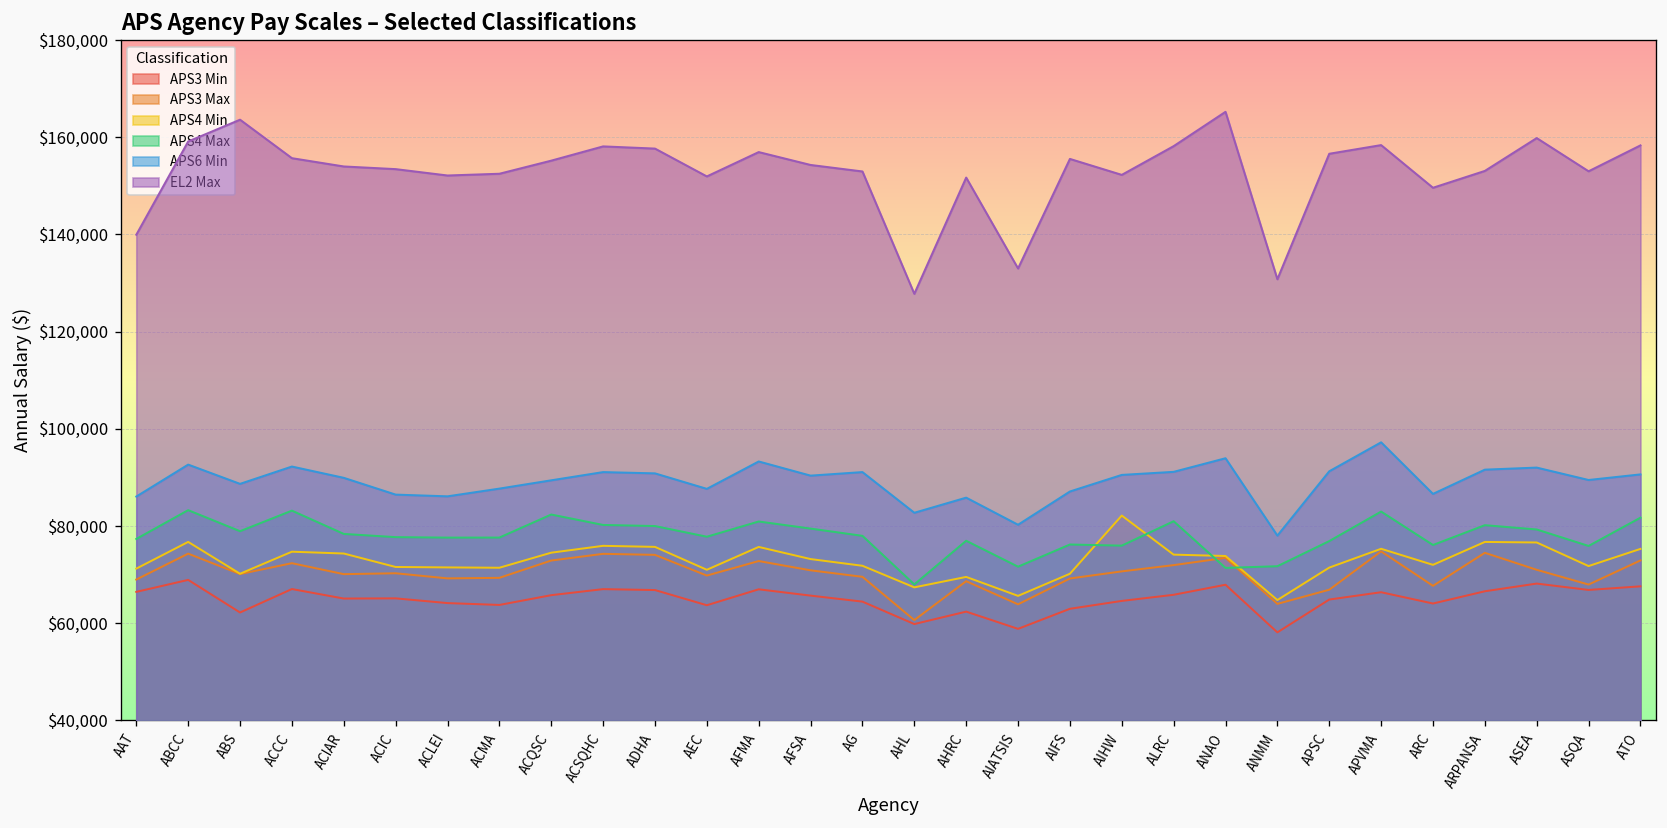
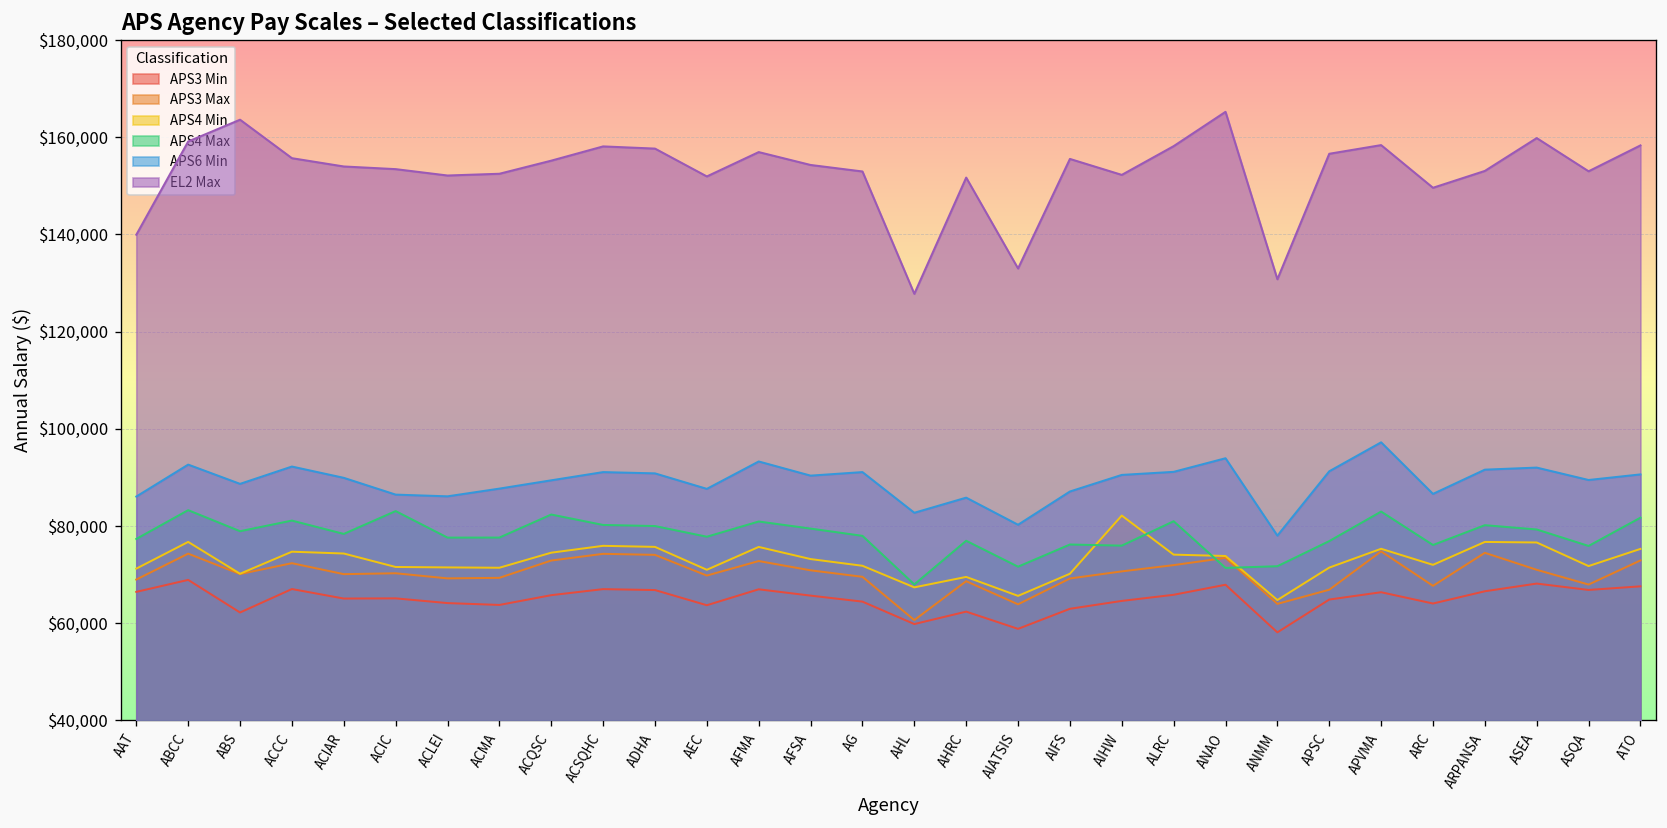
  {
    "APS4 Min": {
      "AAT": "$71,000",
      "ABCC": "$77,000",
      "ACCC": "$75,000",
      "ACIAR": "$74,000",
      "ACIC": "$72,000",
      "ACLEI": "$71,000",
      "ACMA": "$71,000",
      "ACQSC": "$75,000",
      "ACSQHC": "$76,000",
      "ADHA": "$76,000",
      "AEC": "$71,000",
      "AFMA": "$76,000",
      "AFSA": "$73,000",
      "AG": "$72,000",
      "AHRC": "$70,000",
      "AIATSIS": "$66,000",
      "AIFS": "$70,000",
      "AIHW": "$82,000",
      "ALRC": "$74,000",
      "ANMM": "$65,000",
      "APSC": "$71,000",
      "ARC": "$72,000",
      "ARPANSA": "$77,000",
      "ASEA": "$77,000",
      "ASQA": "$72,000",
      "ATO": "$75,000"
    },
    "APS4 Max": {
      "AAT": "$77,000",
      "ABCC": "$83,000",
      "ABS": "$79,000",
-     "ACCC": "$83,000",
+     "ACCC": "$81,000",
      "ACIAR": "$78,000",
-     "ACIC": "$78,000",
+     "ACIC": "$83,000",
      "ACLEI": "$78,000",
      "ACMA": "$78,000",
      "ACQSC": "$82,000",
      "ACSQHC": "$80,000",
      "ADHA": "$80,000",
      "AEC": "$78,000",
      "AFMA": "$81,000",
      "AFSA": "$79,000",
      "AG": "$78,000",
      "AHRC": "$77,000",
      "AIATSIS": "$72,000",
      "AIFS": "$76,000",
      "AIHW": "$76,000",
      "ALRC": "$81,000",
      "ANAO": "$71,000",
      "ANMM": "$72,000",
      "APSC": "$77,000",
      "APVMA": "$83,000",
      "ARC": "$76,000",
      "ARPANSA": "$80,000",
      "ASEA": "$79,000",
      "ASQA": "$76,000",
      "ATO": "$82,000"
    },
    "APS6 Min": {
      "AAT": "$86,000",
      "ABCC": "$93,000",
      "ABS": "$89,000",
      "ACCC": "$92,000",
      "ACIAR": "$90,000",
      "ACIC": "$86,000",
      "ACLEI": "$86,000",
      "ACMA": "$88,000",
      "ACQSC": "$89,000",
      "ACSQHC": "$91,000",
      "ADHA": "$91,000",
      "AEC": "$88,000",
      "AFMA": "$93,000",
      "AFSA": "$90,000",
      "AG": "$91,000",
      "AHL": "$83,000",
      "AHRC": "$86,000",
      "AIATSIS": "$80,000",
      "AIFS": "$87,000",
      "AIHW": "$91,000",
      "ALRC": "$91,000",
      "ANAO": "$94,000",
      "ANMM": "$78,000",
      "APSC": "$91,000",
      "APVMA": "$97,000",
      "ARC": "$87,000",
      "ARPANSA": "$92,000",
      "ASEA": "$92,000",
      "ASQA": "$89,000",
      "ATO": "$91,000"
    },
    "EL2 Max": {
      "AAT": "$140,000",
      "ABS": "$164,000",
      "ACCC": "$156,000",
      "ACIAR": "$154,000",
      "ACIC": "$153,000",
      "ACLEI": "$152,000",
      "ACMA": "$152,000",
      "ACQSC": "$155,000",
      "ACSQHC": "$158,000",
      "ADHA": "$158,000",
      "AEC": "$152,000",
      "AFMA": "$157,000",
      "AFSA": "$154,000",
      "AG": "$153,000",
      "AHL": "$128,000",
      "AHRC": "$152,000",
      "AIATSIS": "$133,000",
      "AIFS": "$156,000",
      "AIHW": "$152,000",
      "ALRC": "$158,000",
      "ANAO": "$165,000",
      "ANMM": "$131,000",
      "APSC": "$157,000",
      "APVMA": "$158,000",
      "ARC": "$150,000",
      "ARPANSA": "$153,000",
      "ASEA": "$160,000",
      "ASQA": "$153,000",
      "ATO": "$158,000"
    }
  }
